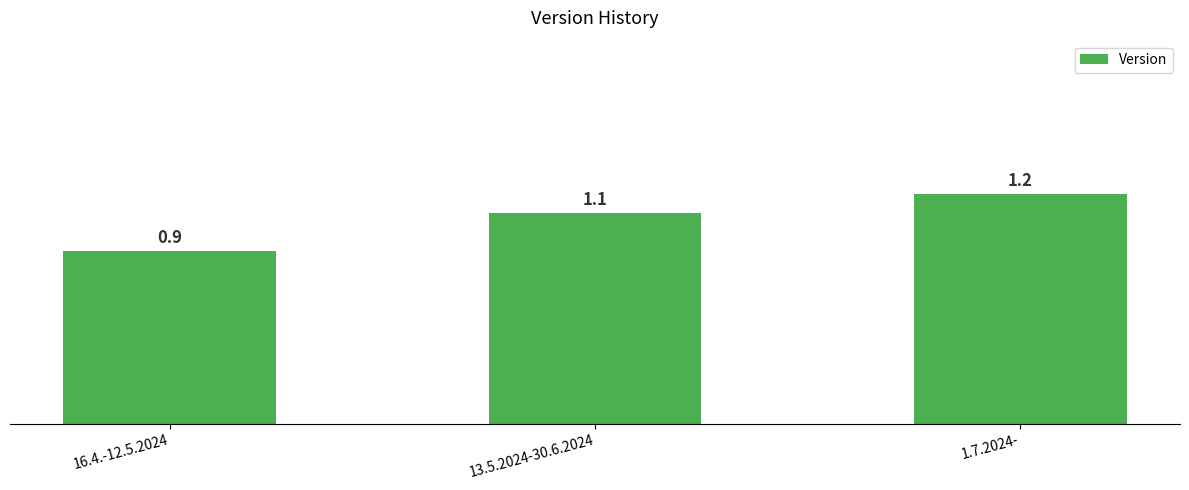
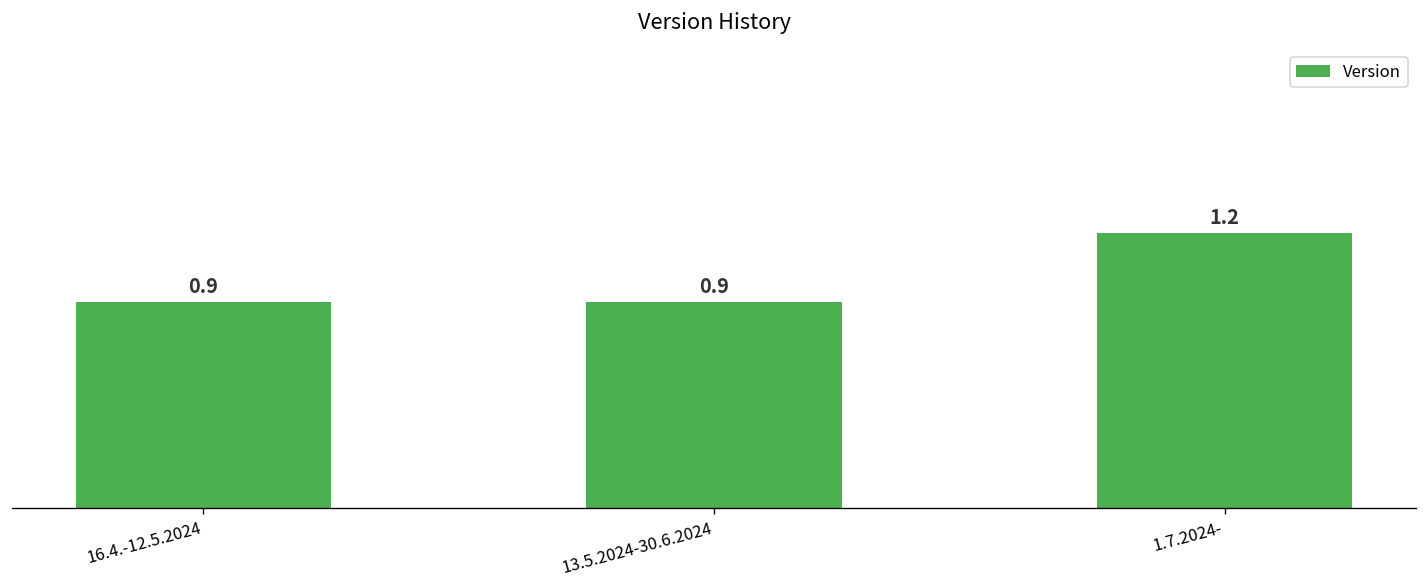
  {
    "16.4.-12.5.2024": 0.9,
-   "13.5.2024-30.6.2024": 1.1,
+   "13.5.2024-30.6.2024": 0.9,
    "1.7.2024-": 1.2
  }
